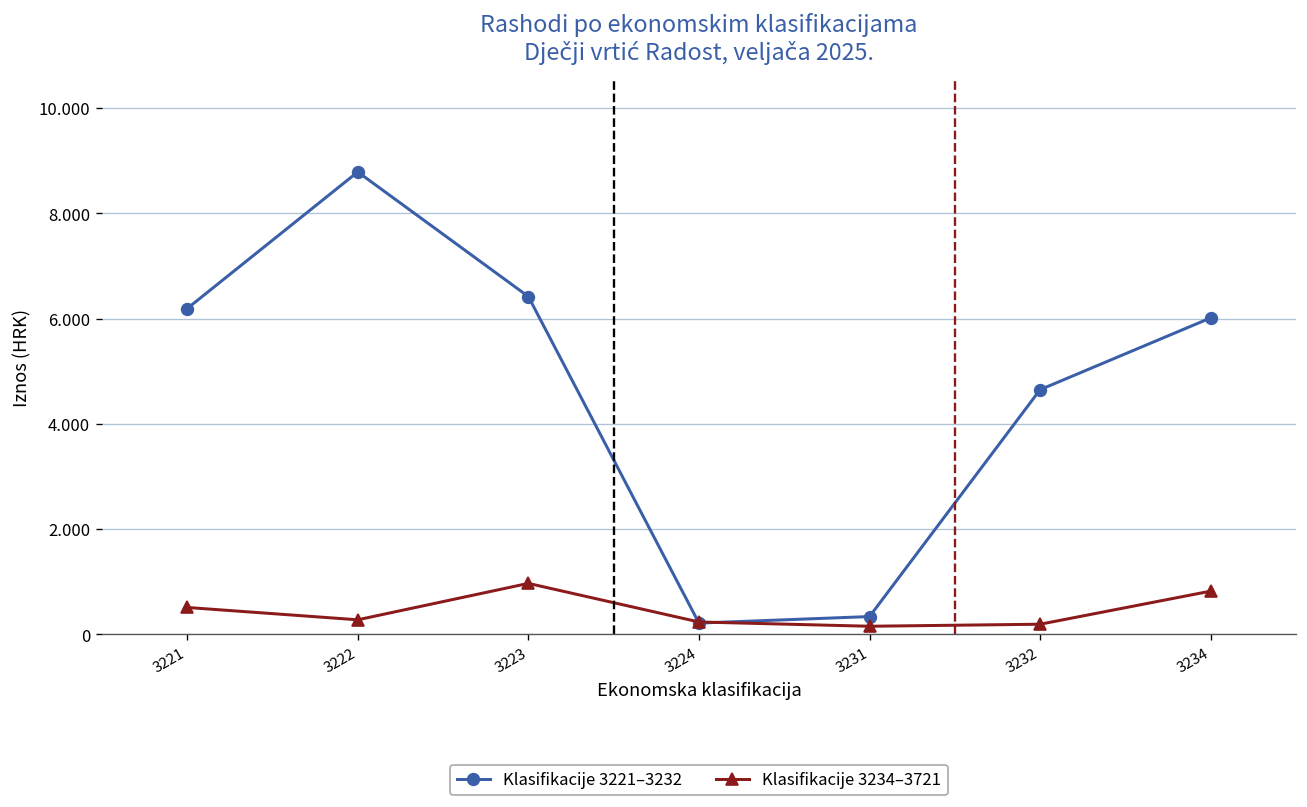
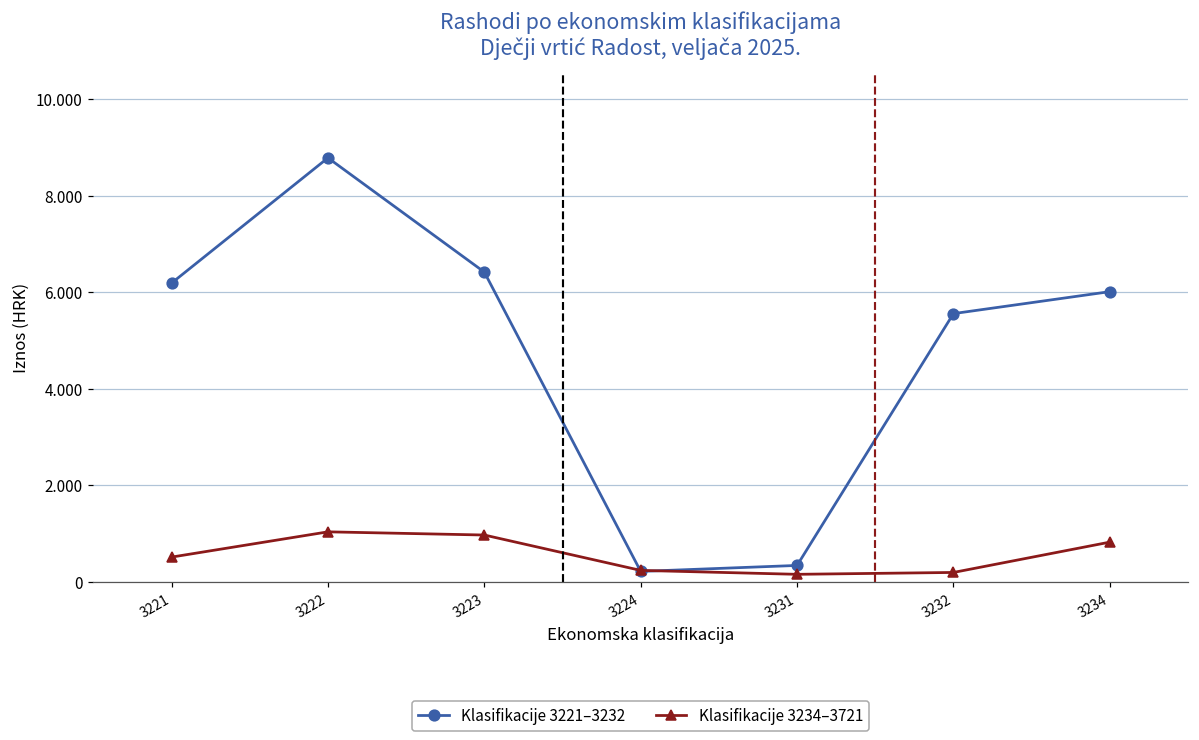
  {
    "Klasifikacije 3221–3232": {
      "3221": 6.2,
      "3222": 8.8,
      "3223": 6.4,
      "3231": 0.3,
-     "3232": 4.6,
+     "3232": 5.6,
      "3234": 6.0
    },
    "Klasifikacije 3234–3721": {
      "3221": 0.5,
-     "3222": 0.3,
+     "3222": 1.0,
      "3223": 1.0,
      "3231": 0.2,
      "3232": 0.2,
      "3234": 0.8
    }
  }
